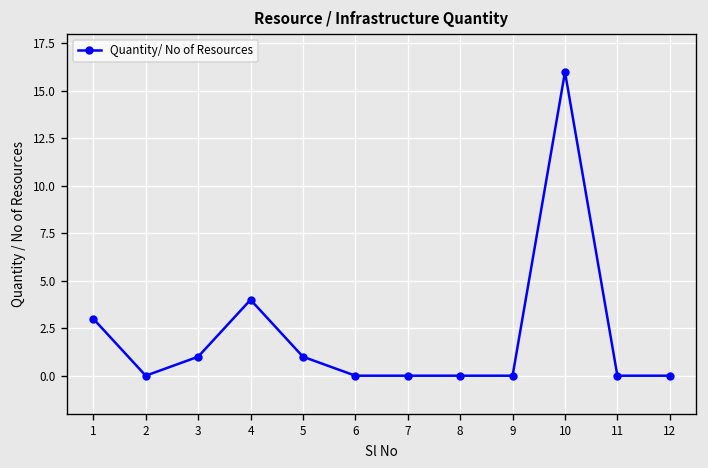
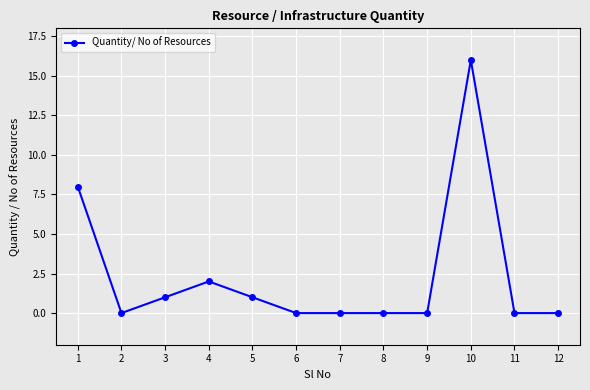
  {
-   "1": 3,
+   "1": 8,
    "2": 0,
    "3": 1,
-   "4": 4,
+   "4": 2,
    "5": 1,
    "6": 0,
    "7": 0,
    "8": 0,
    "9": 0,
    "10": 16,
    "11": 0,
    "12": 0
  }
